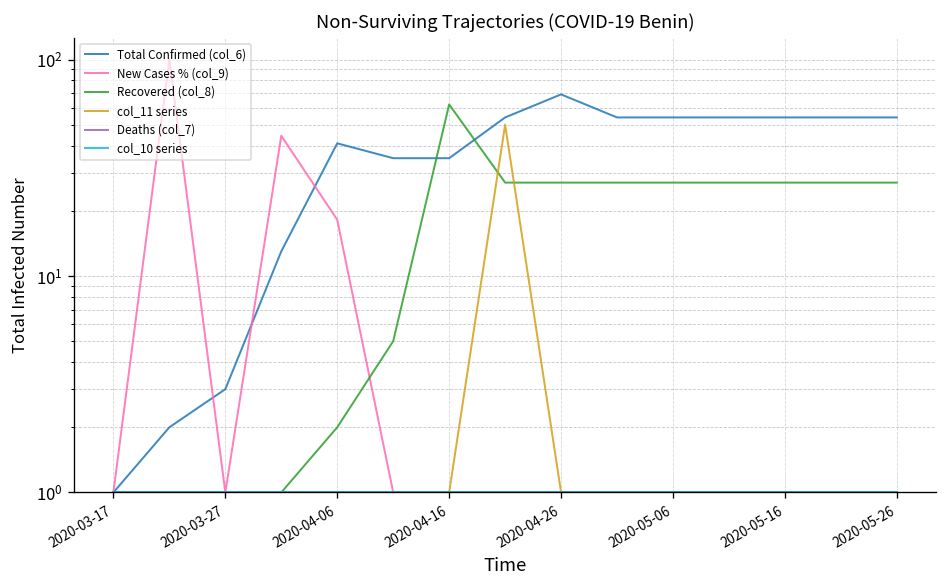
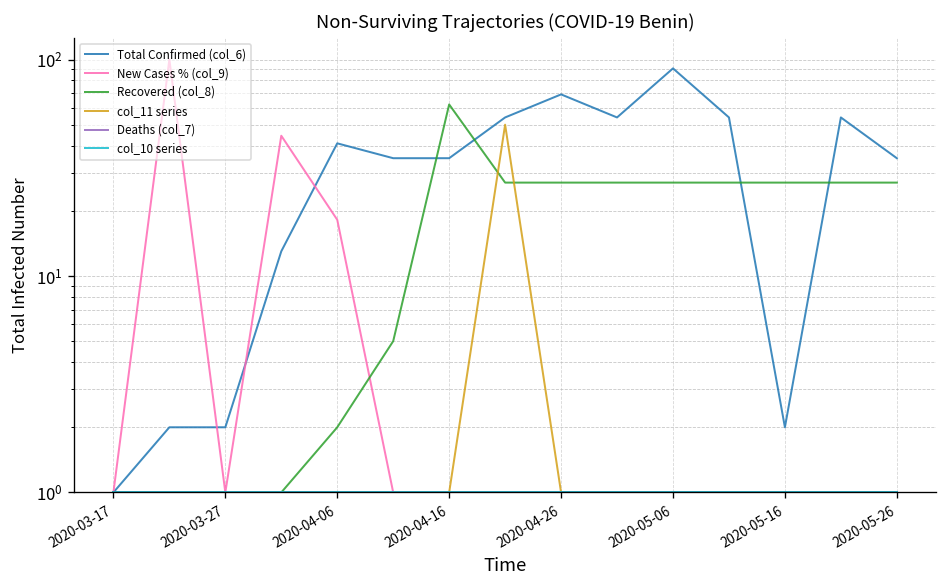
  {
    "Total Confirmed (col_6)": {
-     "2020-03-27": 3,
+     "2020-03-27": 2,
      "2020-04-06": 41,
      "2020-04-16": 35,
      "2020-04-26": 69,
-     "2020-05-06": 54,
-     "2020-05-16": 54,
-     "2020-05-26": 54
+     "2020-05-06": 90,
+     "2020-05-16": 2,
+     "2020-05-26": 35
    },
    "New Cases % (col_9)": {
      "2020-04-06": 18
    },
    "Recovered (col_8)": {
      "2020-04-06": 2,
      "2020-04-16": 62,
      "2020-04-26": 27,
      "2020-05-06": 27,
      "2020-05-16": 27,
      "2020-05-26": 27
    }
  }
